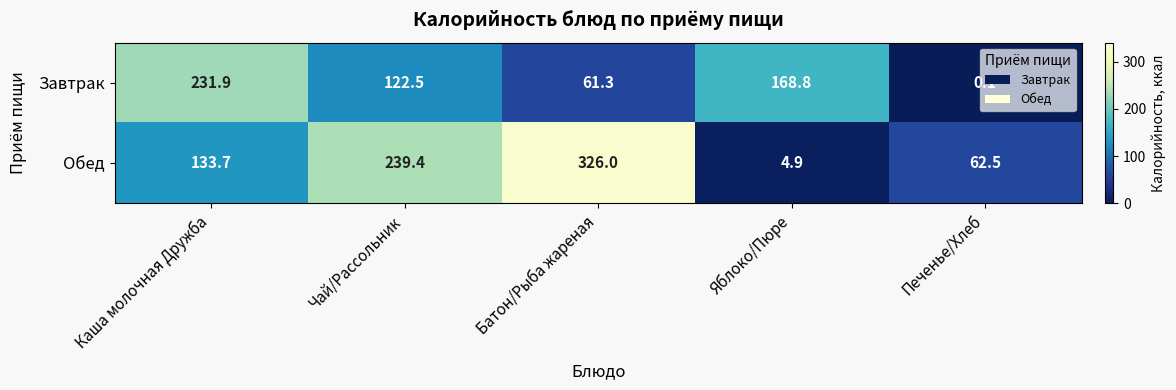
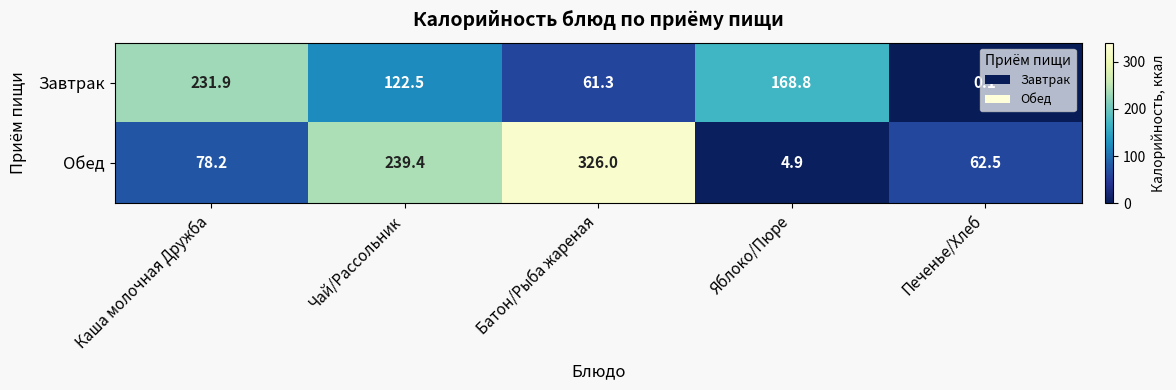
  {
    "Завтрак": {
      "Каша молочная Дружба": 231.9,
      "Чай/Рассольник": 122.5,
      "Батон/Рыба жареная": 61.3,
      "Яблоко/Пюре": 168.8
    },
    "Обед": {
-     "Каша молочная Дружба": 133.7,
+     "Каша молочная Дружба": 78.2,
      "Чай/Рассольник": 239.4,
      "Батон/Рыба жареная": 326.0,
      "Яблоко/Пюре": 4.9,
      "Печенье/Хлеб": 62.5
    }
  }
